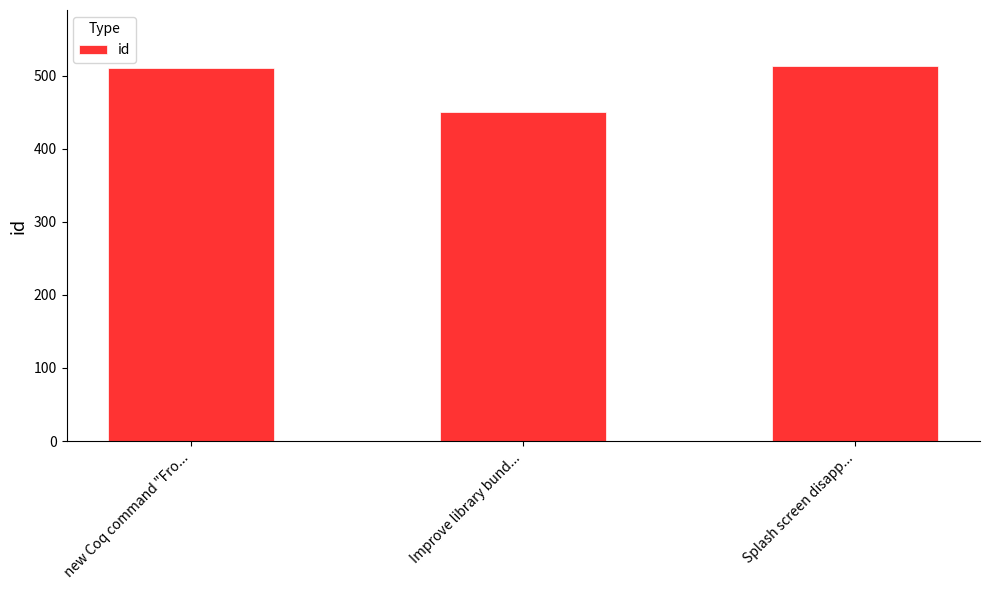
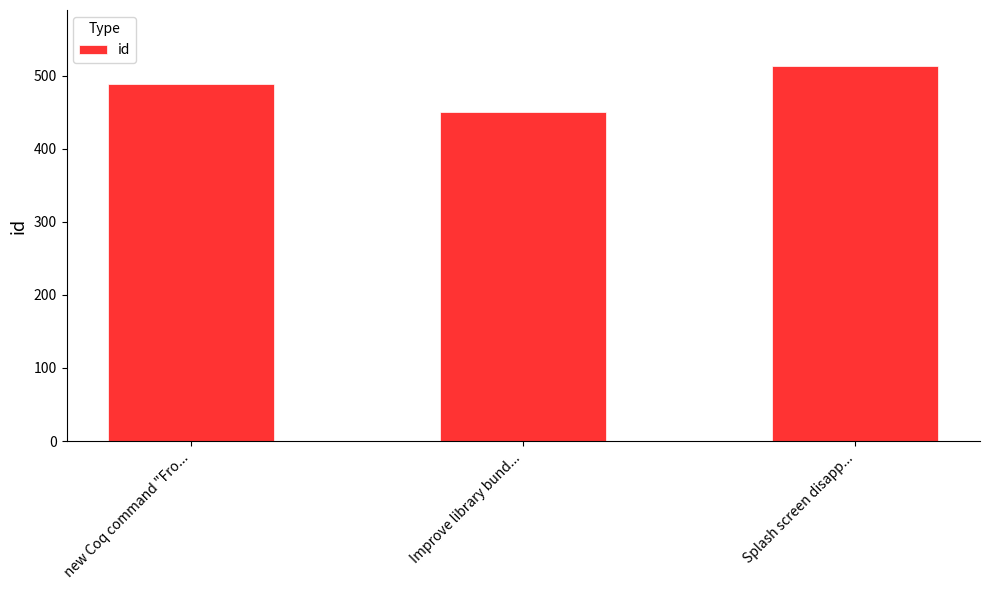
  {
-   "new Coq command \"Fro...": 510,
+   "new Coq command \"Fro...": 490,
    "Improve library bund...": 450,
    "Splash screen disapp...": 510
  }
